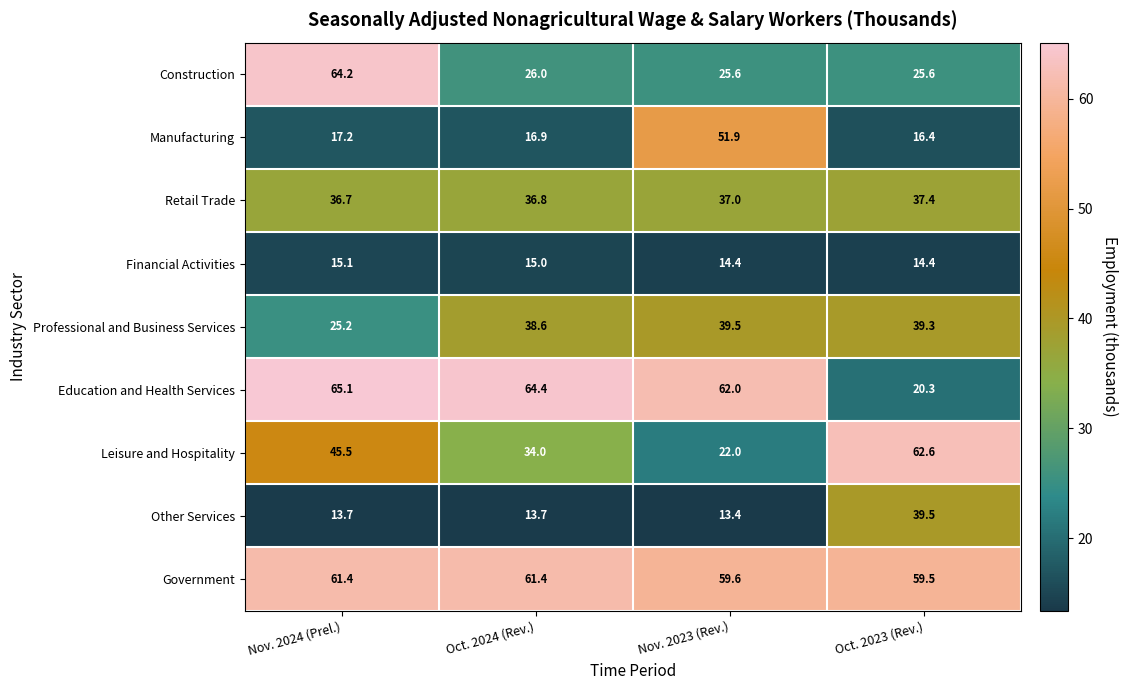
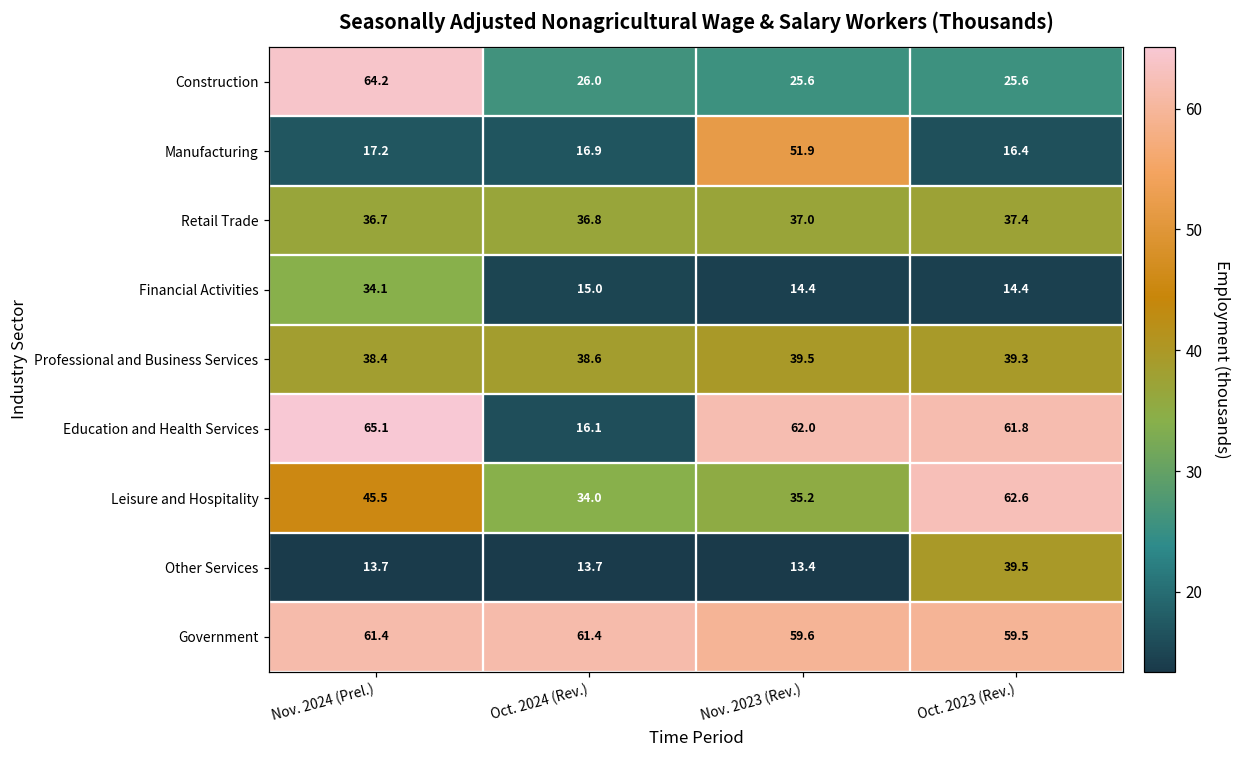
  {
    "Construction": {
      "Nov. 2024 (Prel.)": 64.2,
      "Oct. 2024 (Rev.)": 26.0,
      "Nov. 2023 (Rev.)": 25.6,
      "Oct. 2023 (Rev.)": 25.6
    },
    "Manufacturing": {
      "Nov. 2024 (Prel.)": 17.2,
      "Oct. 2024 (Rev.)": 16.9,
      "Nov. 2023 (Rev.)": 51.9,
      "Oct. 2023 (Rev.)": 16.4
    },
    "Retail Trade": {
      "Nov. 2024 (Prel.)": 36.7,
      "Oct. 2024 (Rev.)": 36.8,
      "Nov. 2023 (Rev.)": 37.0,
      "Oct. 2023 (Rev.)": 37.4
    },
    "Financial Activities": {
-     "Nov. 2024 (Prel.)": 15.1,
+     "Nov. 2024 (Prel.)": 34.1,
      "Oct. 2024 (Rev.)": 15.0,
      "Nov. 2023 (Rev.)": 14.4,
      "Oct. 2023 (Rev.)": 14.4
    },
    "Professional and Business Services": {
-     "Nov. 2024 (Prel.)": 25.2,
+     "Nov. 2024 (Prel.)": 38.4,
      "Oct. 2024 (Rev.)": 38.6,
      "Nov. 2023 (Rev.)": 39.5,
      "Oct. 2023 (Rev.)": 39.3
    },
    "Education and Health Services": {
      "Nov. 2024 (Prel.)": 65.1,
-     "Oct. 2024 (Rev.)": 64.4,
+     "Oct. 2024 (Rev.)": 16.1,
      "Nov. 2023 (Rev.)": 62.0,
-     "Oct. 2023 (Rev.)": 20.3
+     "Oct. 2023 (Rev.)": 61.8
    },
    "Leisure and Hospitality": {
      "Nov. 2024 (Prel.)": 45.5,
      "Oct. 2024 (Rev.)": 34.0,
-     "Nov. 2023 (Rev.)": 22.0,
+     "Nov. 2023 (Rev.)": 35.2,
      "Oct. 2023 (Rev.)": 62.6
    },
    "Other Services": {
      "Nov. 2024 (Prel.)": 13.7,
      "Oct. 2024 (Rev.)": 13.7,
      "Nov. 2023 (Rev.)": 13.4,
      "Oct. 2023 (Rev.)": 39.5
    },
    "Government": {
      "Nov. 2024 (Prel.)": 61.4,
      "Oct. 2024 (Rev.)": 61.4,
      "Nov. 2023 (Rev.)": 59.6,
      "Oct. 2023 (Rev.)": 59.5
    }
  }
